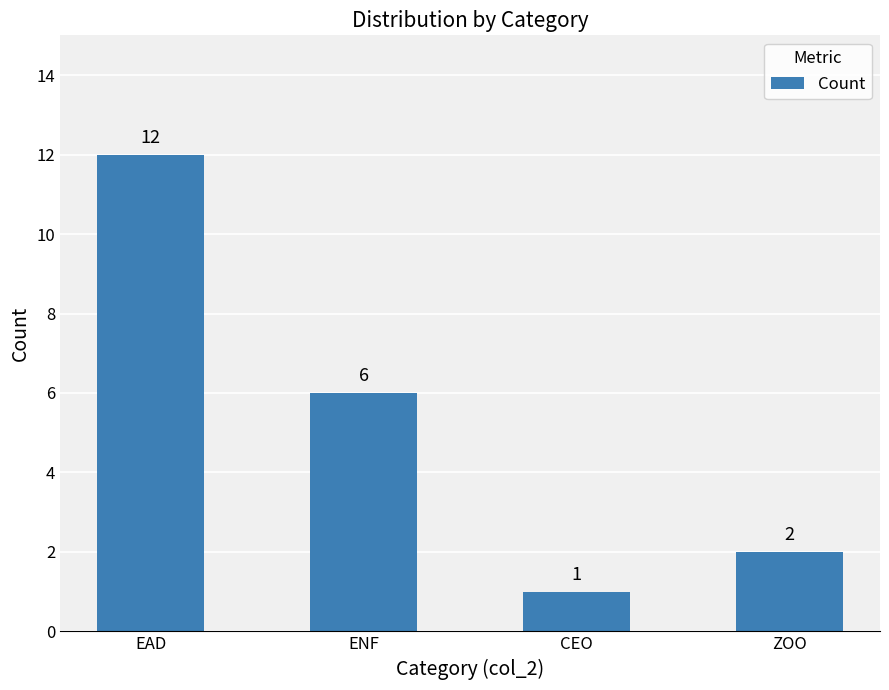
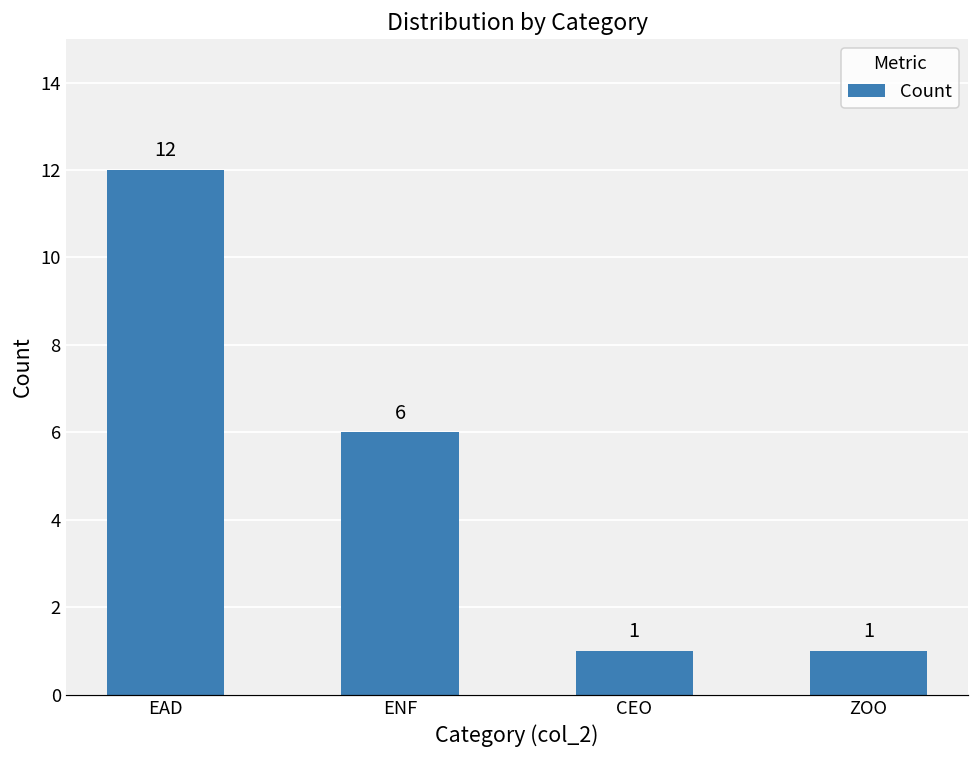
  {
    "EAD": 12,
    "ENF": 6,
    "CEO": 1,
-   "ZOO": 2
+   "ZOO": 1
  }
